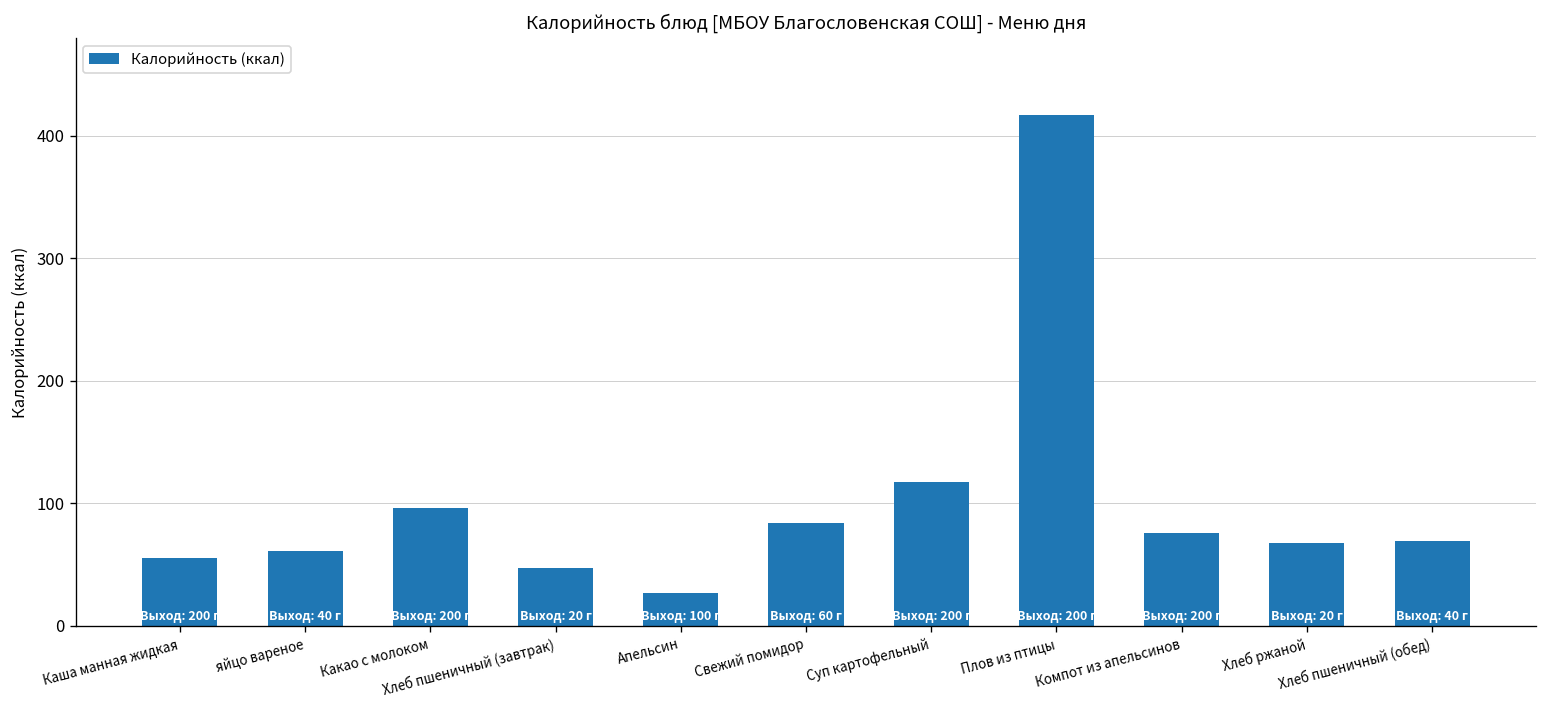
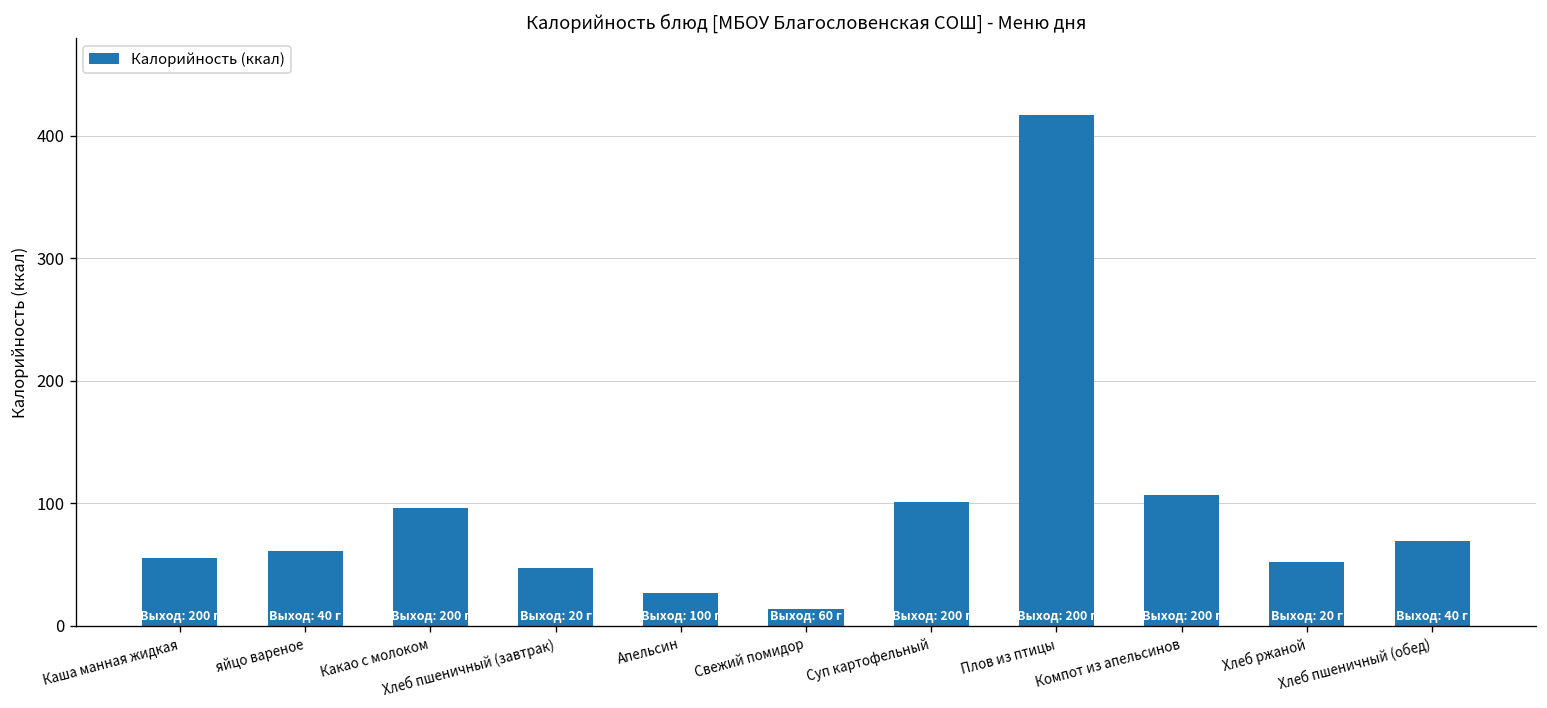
  {
-   "Свежий помидор": 84,
-   "Суп картофельный": 118,
-   "Компот из апельсинов": 76,
-   "Хлеб ржаной": 67
+   "Свежий помидор": 14,
+   "Суп картофельный": 101,
+   "Компот из апельсинов": 107,
+   "Хлеб ржаной": 52
  }
